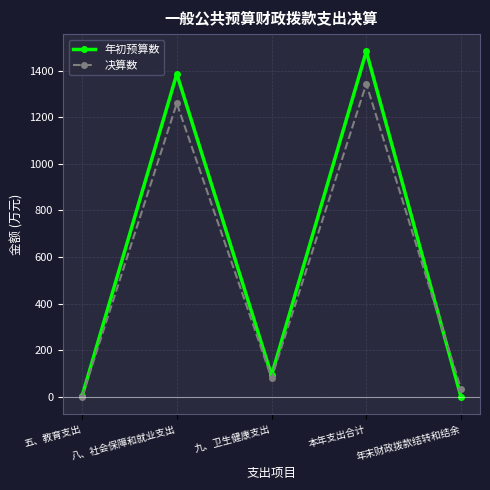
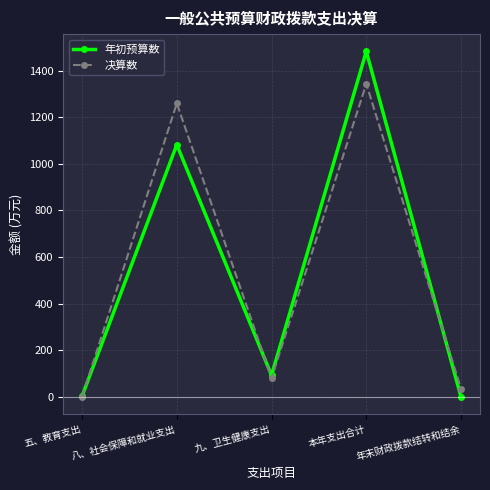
  {
    "年初预算数": {
-     "八、社会保障和就业支出": 1390,
+     "八、社会保障和就业支出": 1080,
      "九、卫生健康支出": 90,
      "本年支出合计": 1480,
      "年末财政拨款结转和结余": 0
    },
    "决算数": {
      "八、社会保障和就业支出": 1260,
      "九、卫生健康支出": 80,
      "本年支出合计": 1340,
      "年末财政拨款结转和结余": 30
    }
  }
